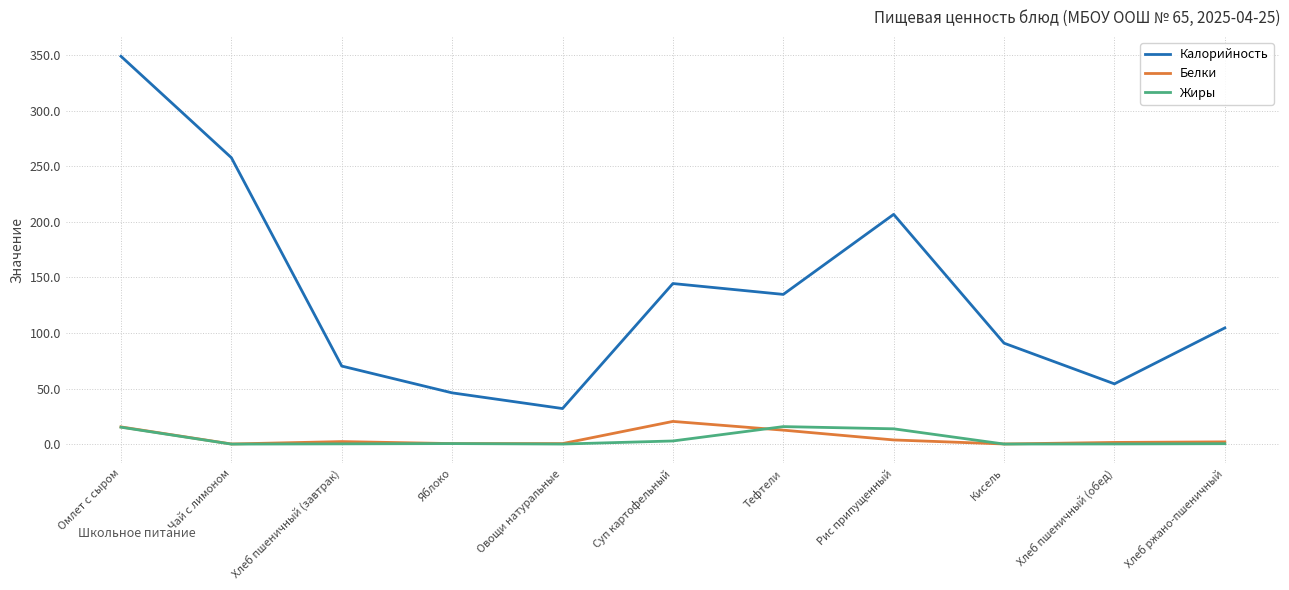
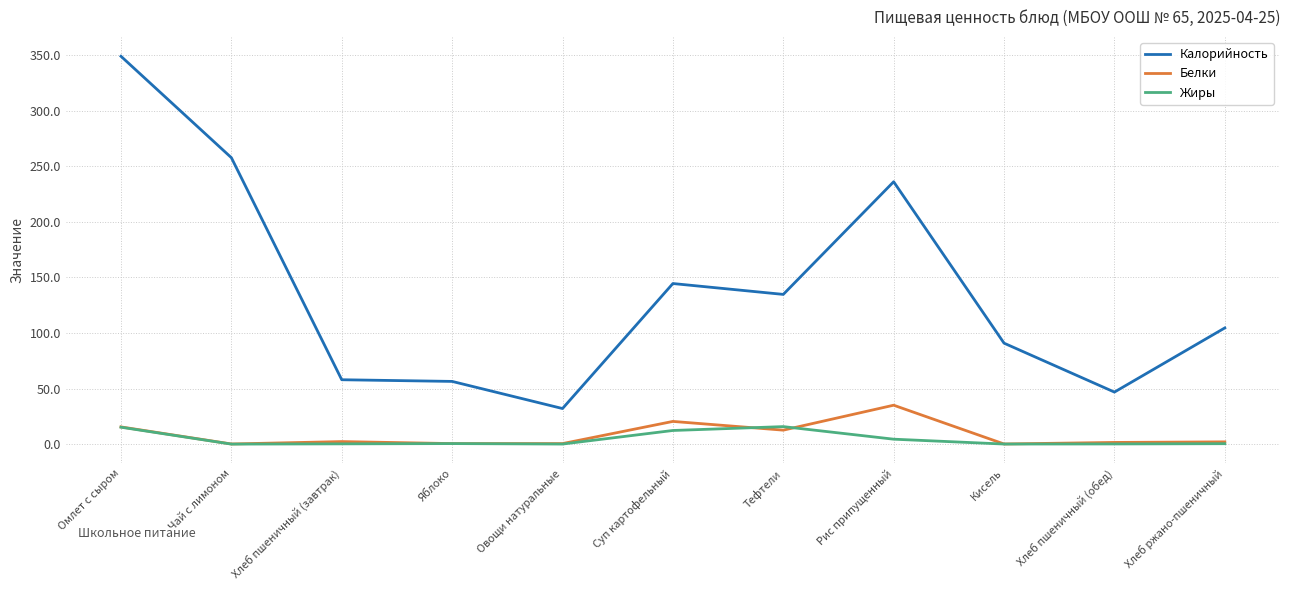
  {
    "Калорийность": {
      "Омлет с сыром": 349,
      "Чай с лимоном": 258,
-     "Хлеб пшеничный (завтрак)": 70,
-     "Яблоко": 46,
+     "Хлеб пшеничный (завтрак)": 58,
+     "Яблоко": 56,
      "Овощи натуральные": 32,
      "Суп картофельный": 144,
      "Тефтели": 135,
-     "Рис припущенный": 207,
+     "Рис припущенный": 236,
      "Кисель": 91,
-     "Хлеб пшеничный (обед)": 54,
+     "Хлеб пшеничный (обед)": 47,
      "Хлеб ржано-пшеничный": 105
    },
    "Белки": {
      "Суп картофельный": 20,
      "Тефтели": 13,
-     "Рис припущенный": 4
+     "Рис припущенный": 35
    },
    "Жиры": {
-     "Суп картофельный": 3,
+     "Суп картофельный": 12,
      "Тефтели": 16,
-     "Рис припущенный": 14
+     "Рис припущенный": 4
    }
  }
